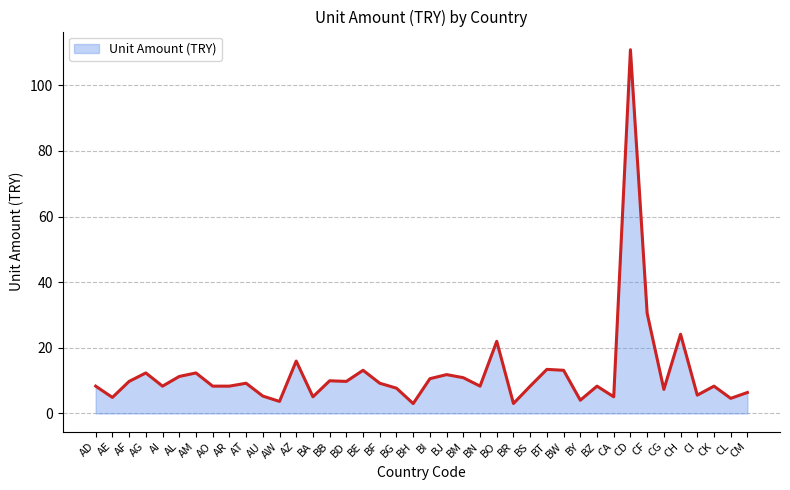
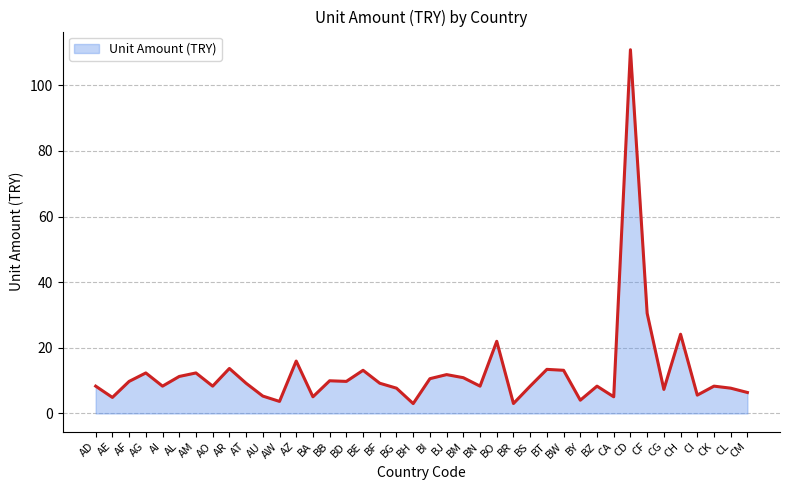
  {
    "AD": 8,
    "AE": 5,
    "AF": 10,
    "AG": 12,
    "AI": 8,
    "AL": 11,
    "AM": 12,
    "AO": 8,
-   "AR": 8,
+   "AR": 14,
    "AT": 9,
    "AU": 5,
    "AW": 4,
    "AZ": 16,
    "BA": 5,
    "BB": 10,
    "BD": 10,
    "BE": 13,
    "BF": 9,
    "BG": 8,
    "BH": 3,
    "BI": 11,
    "BJ": 12,
    "BM": 11,
    "BN": 8,
    "BO": 22,
    "BR": 3,
    "BS": 8,
    "BT": 13,
    "BW": 13,
    "BY": 4,
    "BZ": 8,
    "CA": 5,
    "CD": 111,
    "CF": 31,
    "CG": 7,
    "CH": 24,
    "CI": 6,
    "CK": 8,
-   "CL": 5,
+   "CL": 8,
    "CM": 6
  }
